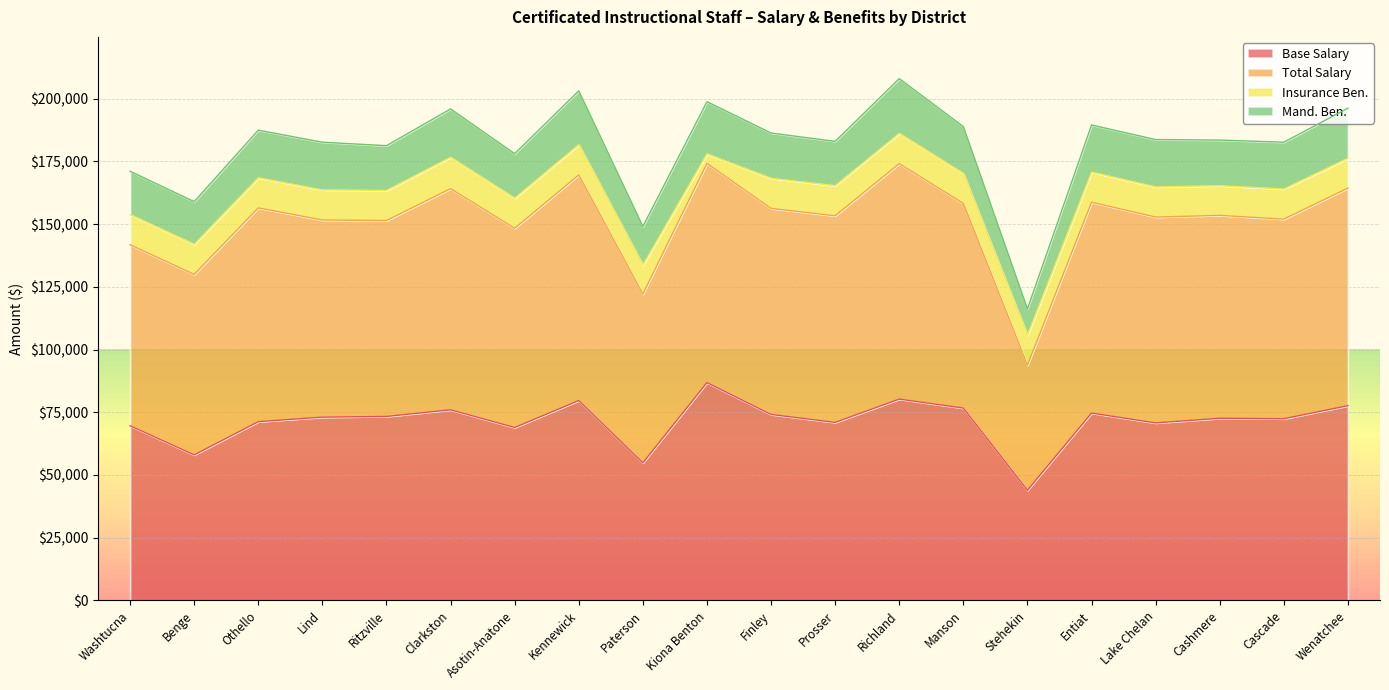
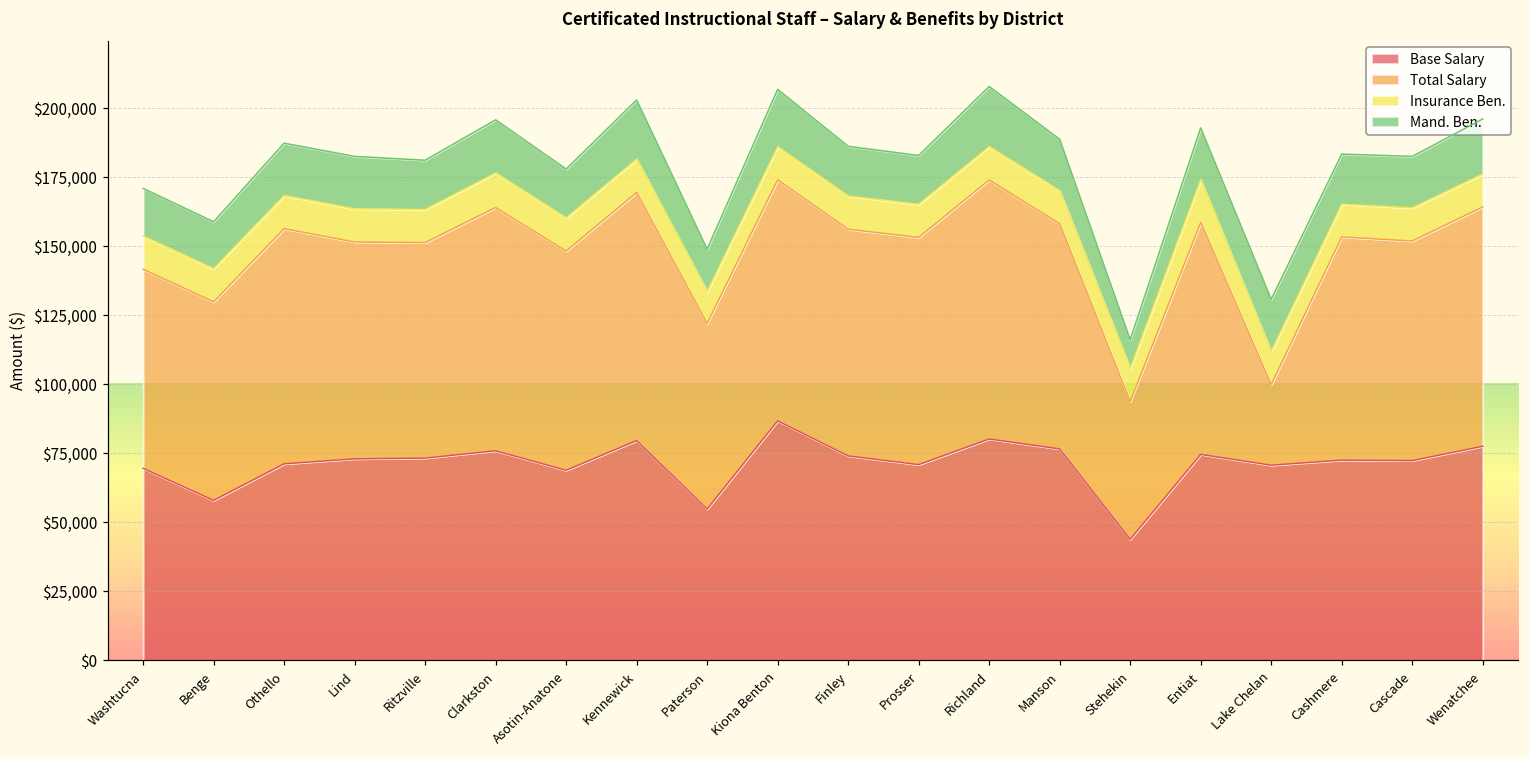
  {
    "Base Salary": {
      "Washtucna": "$70,000",
      "Benge": "$58,000",
      "Othello": "$71,000",
      "Lind": "$73,000",
      "Ritzville": "$73,000",
      "Clarkston": "$76,000",
      "Asotin-Anatone": "$69,000",
      "Kennewick": "$80,000",
      "Paterson": "$55,000",
      "Kiona Benton": "$87,000",
      "Finley": "$74,000",
      "Prosser": "$71,000",
      "Richland": "$80,000",
      "Manson": "$77,000",
      "Stehekin": "$44,000",
      "Entiat": "$75,000",
      "Lake Chelan": "$71,000",
      "Cashmere": "$73,000",
      "Cascade": "$72,000",
      "Wenatchee": "$78,000"
    },
    "Total Salary": {
      "Washtucna": "$72,000",
      "Benge": "$72,000",
      "Othello": "$85,000",
      "Lind": "$79,000",
      "Ritzville": "$78,000",
      "Clarkston": "$88,000",
      "Asotin-Anatone": "$79,000",
      "Kennewick": "$90,000",
      "Paterson": "$67,000",
      "Kiona Benton": "$87,000",
      "Finley": "$82,000",
      "Prosser": "$82,000",
      "Richland": "$94,000",
      "Manson": "$82,000",
      "Stehekin": "$50,000",
      "Entiat": "$84,000",
-     "Lake Chelan": "$82,000",
+     "Lake Chelan": "$29,000",
      "Cashmere": "$81,000",
      "Cascade": "$80,000",
      "Wenatchee": "$87,000"
    },
    "Insurance Ben.": {
      "Washtucna": "$12,000",
      "Benge": "$12,000",
      "Othello": "$12,000",
      "Lind": "$12,000",
      "Ritzville": "$12,000",
      "Clarkston": "$13,000",
      "Asotin-Anatone": "$12,000",
      "Kennewick": "$12,000",
      "Paterson": "$12,000",
-     "Kiona Benton": "$4,000",
+     "Kiona Benton": "$12,000",
      "Finley": "$12,000",
      "Prosser": "$12,000",
      "Richland": "$12,000",
      "Manson": "$12,000",
      "Stehekin": "$12,000",
-     "Entiat": "$12,000",
+     "Entiat": "$15,000",
      "Lake Chelan": "$12,000",
      "Cashmere": "$12,000",
      "Cascade": "$12,000",
      "Wenatchee": "$12,000"
    },
    "Mand. Ben.": {
      "Washtucna": "$17,000",
      "Benge": "$17,000",
      "Othello": "$19,000",
      "Lind": "$19,000",
      "Ritzville": "$18,000",
      "Clarkston": "$19,000",
      "Asotin-Anatone": "$18,000",
      "Kennewick": "$21,000",
      "Paterson": "$15,000",
      "Kiona Benton": "$21,000",
      "Finley": "$18,000",
      "Prosser": "$18,000",
      "Richland": "$22,000",
      "Manson": "$19,000",
      "Stehekin": "$10,000",
      "Entiat": "$19,000",
      "Lake Chelan": "$19,000",
      "Cashmere": "$18,000",
      "Cascade": "$19,000"
    }
  }
